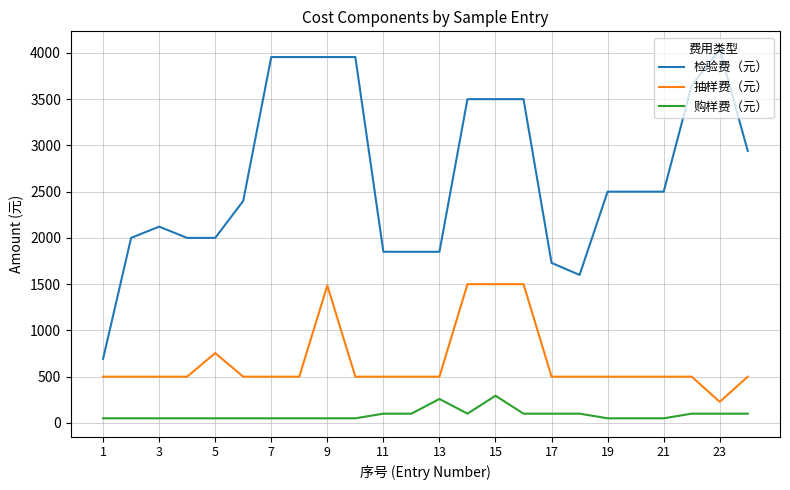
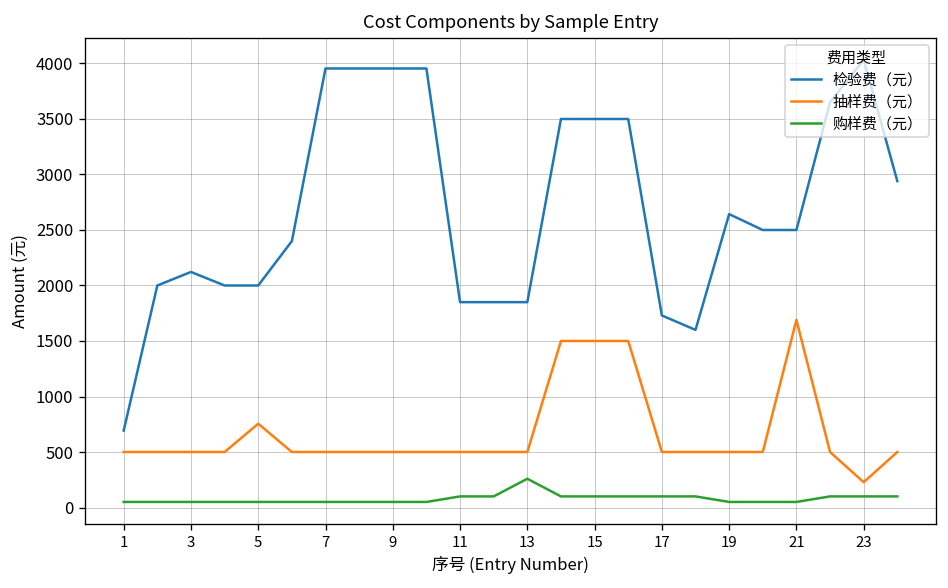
  {
    "检验费（元）": {
      "1": 700,
      "3": 2100,
      "5": 2000,
      "7": 4000,
      "9": 4000,
      "11": 1900,
      "13": 1900,
      "15": 3500,
      "17": 1700,
-     "19": 2500,
+     "19": 2600,
      "21": 2500
    },
    "抽样费（元）": {
      "1": 500,
      "3": 500,
      "5": 800,
      "7": 500,
-     "9": 1500,
+     "9": 500,
      "11": 500,
      "13": 500,
      "15": 1500,
      "17": 500,
      "19": 500,
-     "21": 500,
+     "21": 1700,
      "23": 200
    },
    "购样费（元）": {
      "1": 100,
      "3": 100,
      "5": 100,
      "7": 100,
      "9": 100,
      "11": 100,
      "13": 300,
-     "15": 300,
+     "15": 100,
      "17": 100,
      "19": 100,
      "21": 100,
      "23": 100
    }
  }
